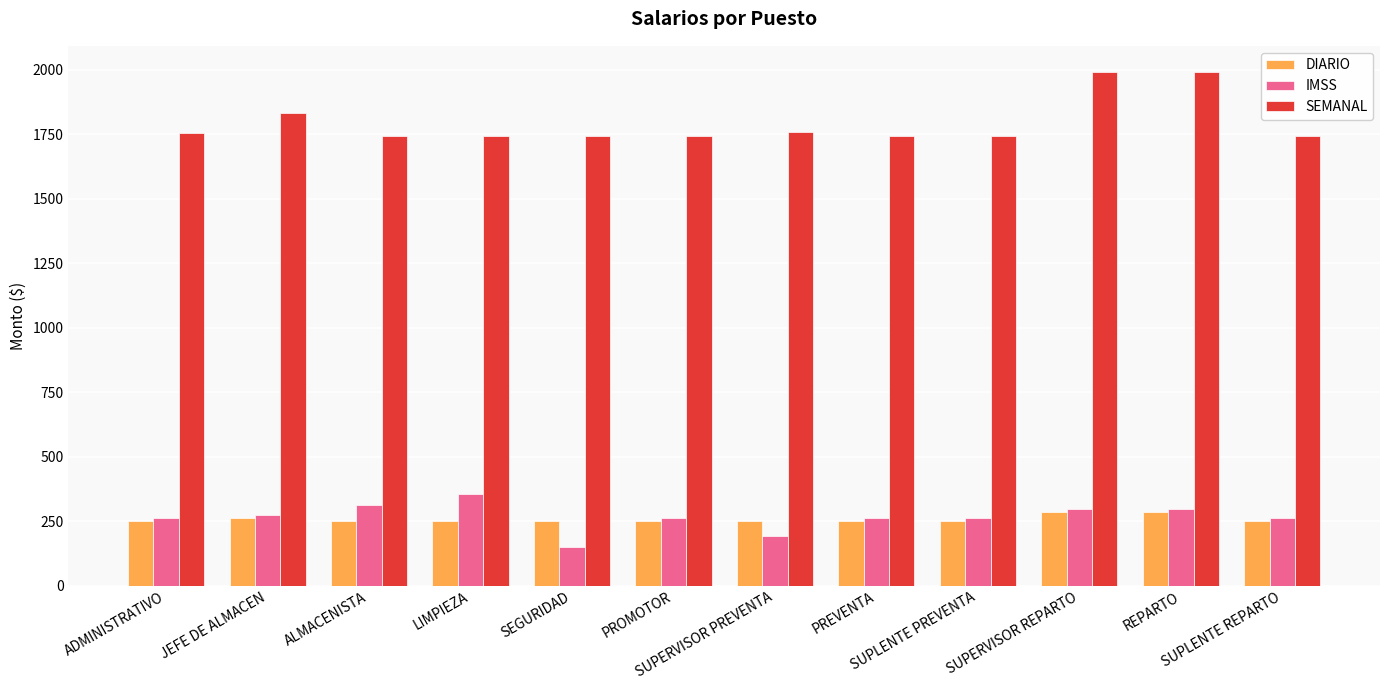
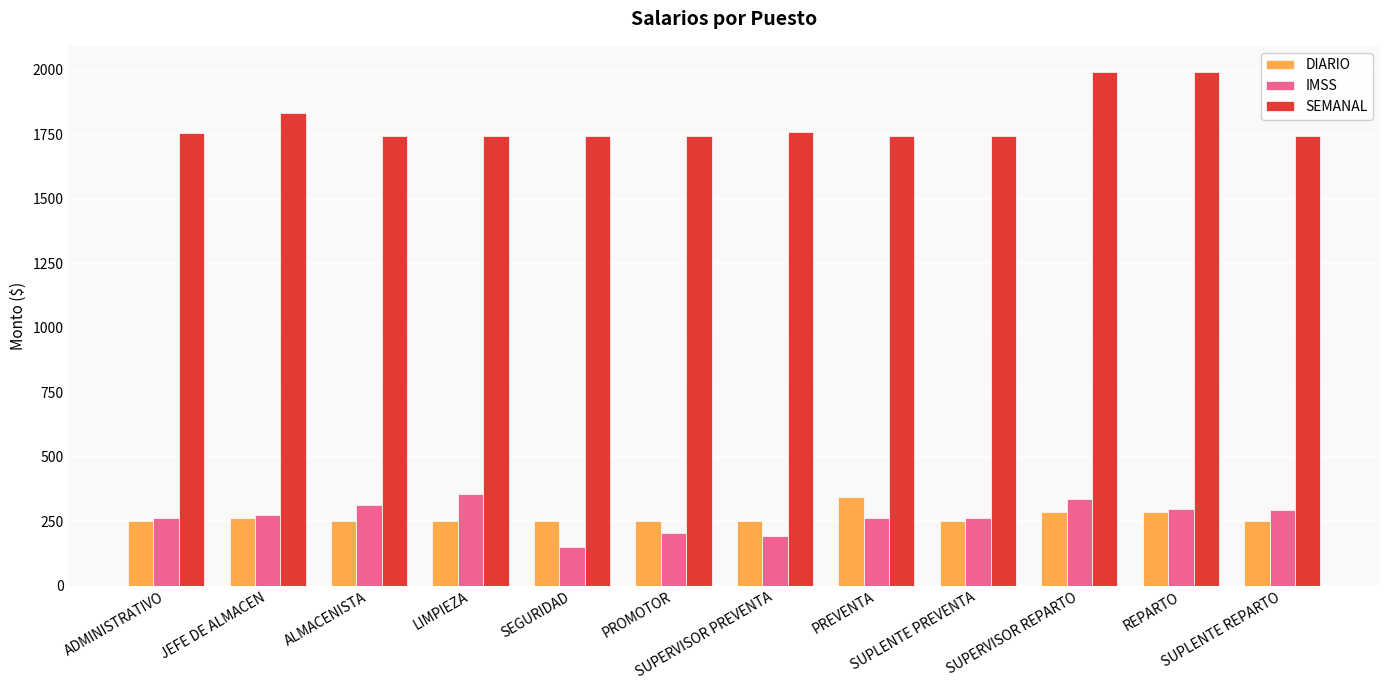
  {
    "DIARIO": {
      "ADMINISTRATIVO": 250,
      "JEFE DE ALMACEN": 260,
      "ALMACENISTA": 250,
      "LIMPIEZA": 250,
      "SEGURIDAD": 250,
      "PROMOTOR": 250,
      "SUPERVISOR PREVENTA": 250,
-     "PREVENTA": 250,
+     "PREVENTA": 340,
      "SUPLENTE PREVENTA": 250,
      "SUPERVISOR REPARTO": 280,
      "REPARTO": 280,
      "SUPLENTE REPARTO": 250
    },
    "IMSS": {
      "ADMINISTRATIVO": 260,
      "JEFE DE ALMACEN": 280,
      "ALMACENISTA": 310,
      "LIMPIEZA": 350,
      "SEGURIDAD": 150,
-     "PROMOTOR": 260,
+     "PROMOTOR": 200,
      "SUPERVISOR PREVENTA": 190,
      "PREVENTA": 260,
      "SUPLENTE PREVENTA": 260,
-     "SUPERVISOR REPARTO": 300,
+     "SUPERVISOR REPARTO": 330,
      "REPARTO": 300,
-     "SUPLENTE REPARTO": 260
+     "SUPLENTE REPARTO": 290
    },
    "SEMANAL": {
      "ADMINISTRATIVO": 1760,
      "JEFE DE ALMACEN": 1830,
      "ALMACENISTA": 1740,
      "LIMPIEZA": 1740,
      "SEGURIDAD": 1740,
      "PROMOTOR": 1740,
      "SUPERVISOR PREVENTA": 1760,
      "PREVENTA": 1740,
      "SUPLENTE PREVENTA": 1740,
      "SUPERVISOR REPARTO": 1990,
      "REPARTO": 1990,
      "SUPLENTE REPARTO": 1740
    }
  }
